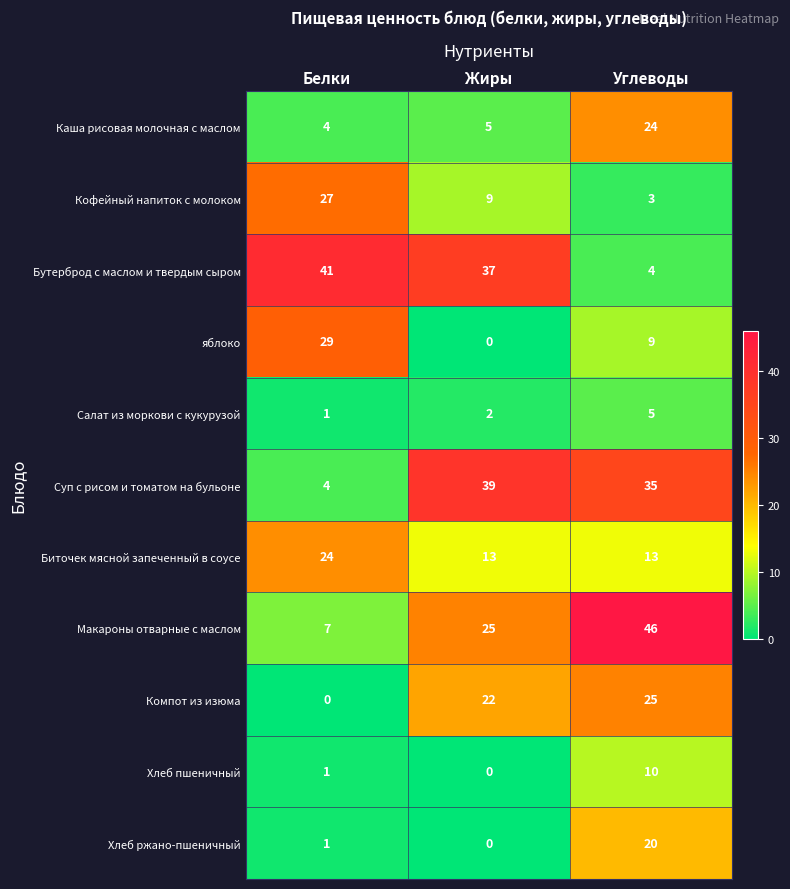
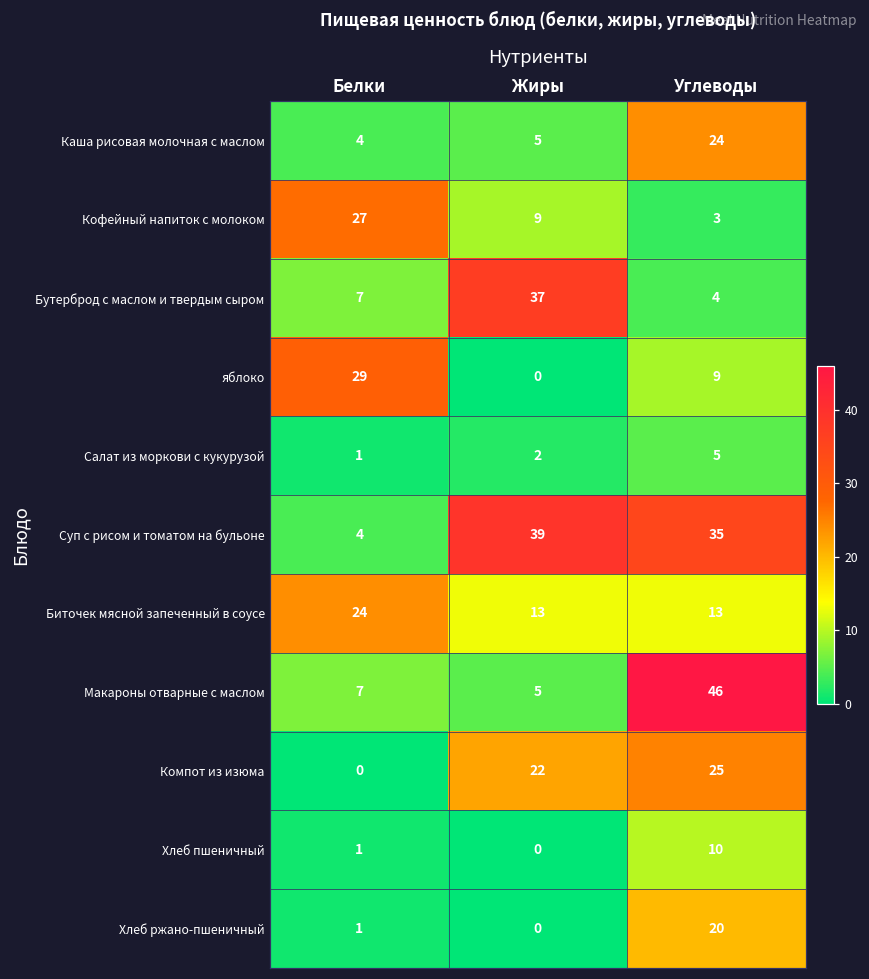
  {
    "Каша рисовая молочная с маслом": {
      "Белки": 4,
      "Жиры": 5,
      "Углеводы": 24
    },
    "Кофейный напиток с молоком": {
      "Белки": 27,
      "Жиры": 9,
      "Углеводы": 3
    },
    "Бутерброд с маслом и твердым сыром": {
-     "Белки": 41,
+     "Белки": 7,
      "Жиры": 37,
      "Углеводы": 4
    },
    "яблоко": {
      "Белки": 29,
      "Жиры": 0,
      "Углеводы": 9
    },
    "Салат из моркови с кукурузой": {
      "Белки": 1,
      "Жиры": 2,
      "Углеводы": 5
    },
    "Суп с рисом и томатом на бульоне": {
      "Белки": 4,
      "Жиры": 39,
      "Углеводы": 35
    },
    "Биточек мясной запеченный в соусе": {
      "Белки": 24,
      "Жиры": 13,
      "Углеводы": 13
    },
    "Макароны отварные с маслом": {
      "Белки": 7,
-     "Жиры": 25,
+     "Жиры": 5,
      "Углеводы": 46
    },
    "Компот из изюма": {
      "Белки": 0,
      "Жиры": 22,
      "Углеводы": 25
    },
    "Хлеб пшеничный": {
      "Белки": 1,
      "Жиры": 0,
      "Углеводы": 10
    },
    "Хлеб ржано-пшеничный": {
      "Белки": 1,
      "Жиры": 0,
      "Углеводы": 20
    }
  }
